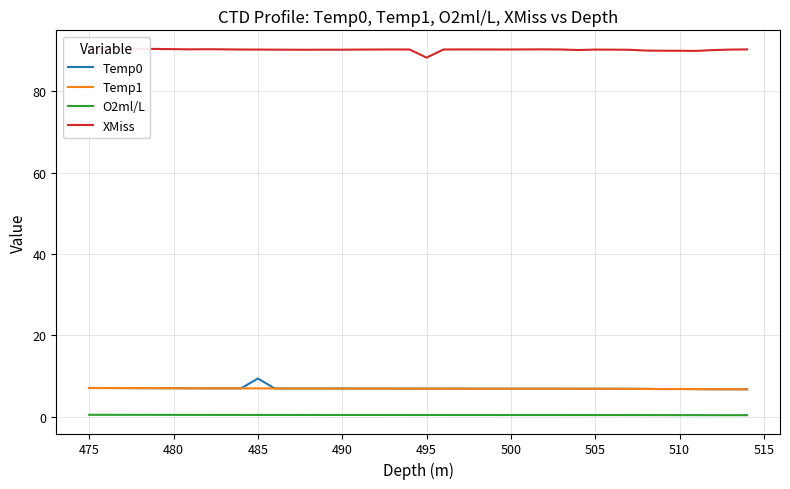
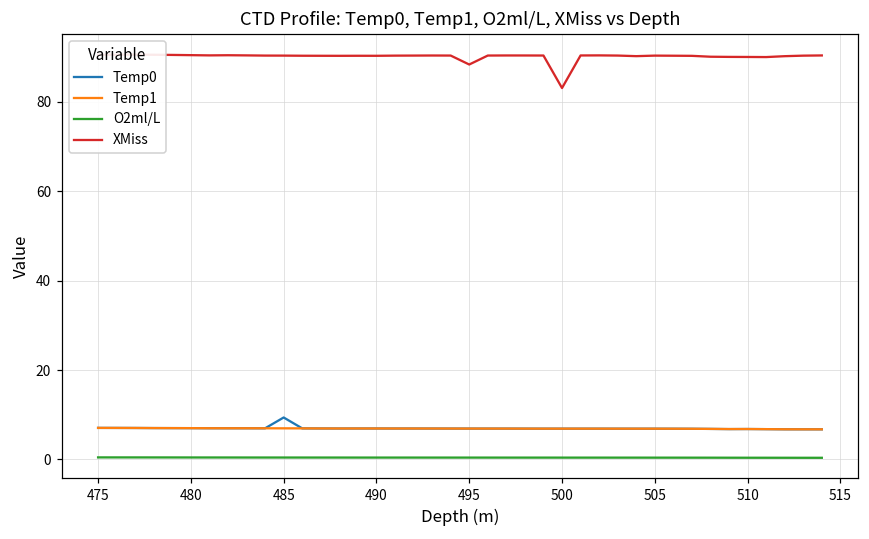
  {
    "Temp0": {
      "485": 9
    },
    "Temp1": {
      "485": 7
    },
    "O2ml/L": {
      "475": 0,
      "480": 0,
      "485": 0,
      "490": 0,
      "495": 0,
      "500": 0,
      "505": 0,
      "510": 0
    },
    "XMiss": {
      "480": 90,
      "485": 90,
      "490": 90,
      "495": 88,
-     "500": 90,
+     "500": 83,
      "505": 90,
      "510": 90
    }
  }
